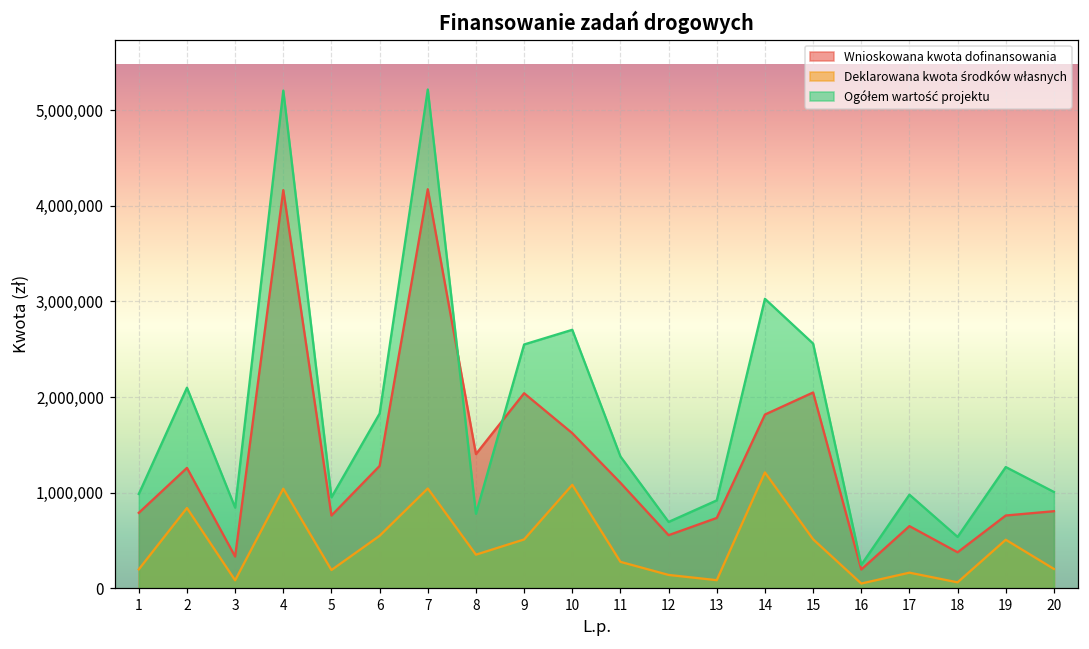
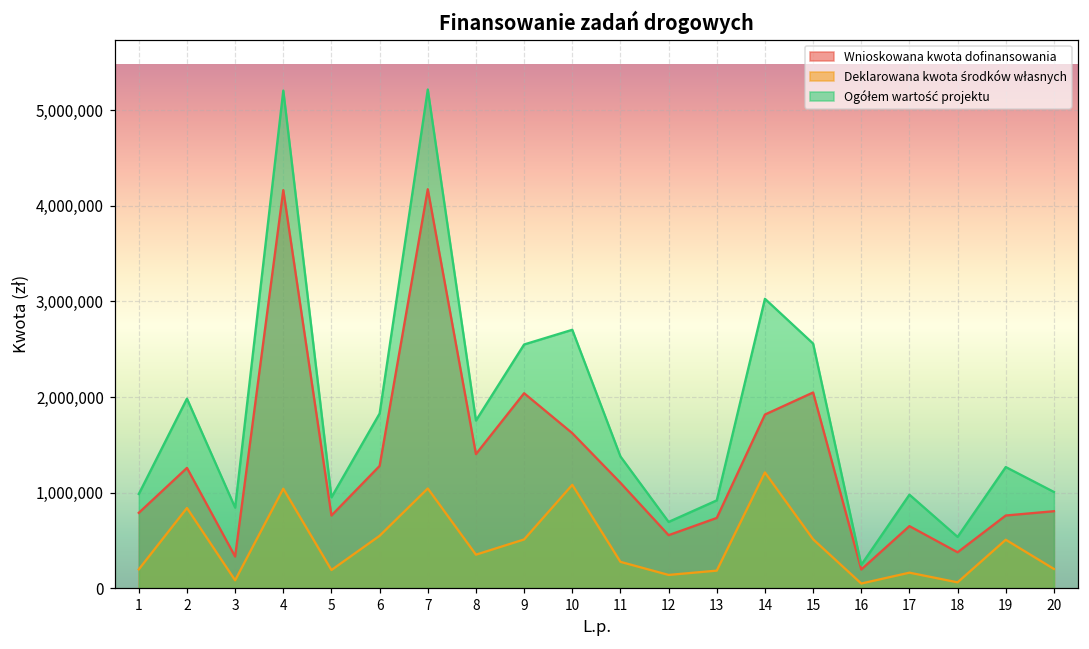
  {
    "Wnioskowana kwota dofinansowania": {
      "1": "800,000",
      "2": "1,300,000",
      "3": "300,000",
      "4": "4,200,000",
      "5": "800,000",
      "6": "1,300,000",
      "7": "4,200,000",
      "8": "1,400,000",
      "9": "2,000,000",
      "10": "1,600,000",
      "11": "1,100,000",
      "12": "600,000",
      "13": "700,000",
      "14": "1,800,000",
      "15": "2,000,000",
      "16": "200,000",
      "17": "600,000",
      "18": "400,000",
      "19": "800,000",
      "20": "800,000"
    },
    "Deklarowana kwota środków własnych": {
      "1": "200,000",
      "2": "800,000",
      "3": "100,000",
      "4": "1,000,000",
      "5": "200,000",
      "6": "500,000",
      "7": "1,000,000",
      "8": "400,000",
      "9": "500,000",
      "10": "1,100,000",
      "11": "300,000",
      "12": "100,000",
-     "13": "100,000",
+     "13": "200,000",
      "14": "1,200,000",
      "15": "500,000",
      "16": "0",
      "17": "200,000",
      "18": "100,000",
      "19": "500,000",
      "20": "200,000"
    },
    "Ogółem wartość projektu": {
      "1": "1,000,000",
-     "2": "2,100,000",
+     "2": "2,000,000",
      "3": "800,000",
      "4": "5,200,000",
      "5": "1,000,000",
      "6": "1,800,000",
      "7": "5,200,000",
-     "8": "800,000",
+     "8": "1,800,000",
      "9": "2,500,000",
      "10": "2,700,000",
      "11": "1,400,000",
      "12": "700,000",
      "13": "900,000",
      "14": "3,000,000",
      "15": "2,600,000",
      "16": "200,000",
      "17": "1,000,000",
      "18": "500,000",
      "19": "1,300,000",
      "20": "1,000,000"
    }
  }
